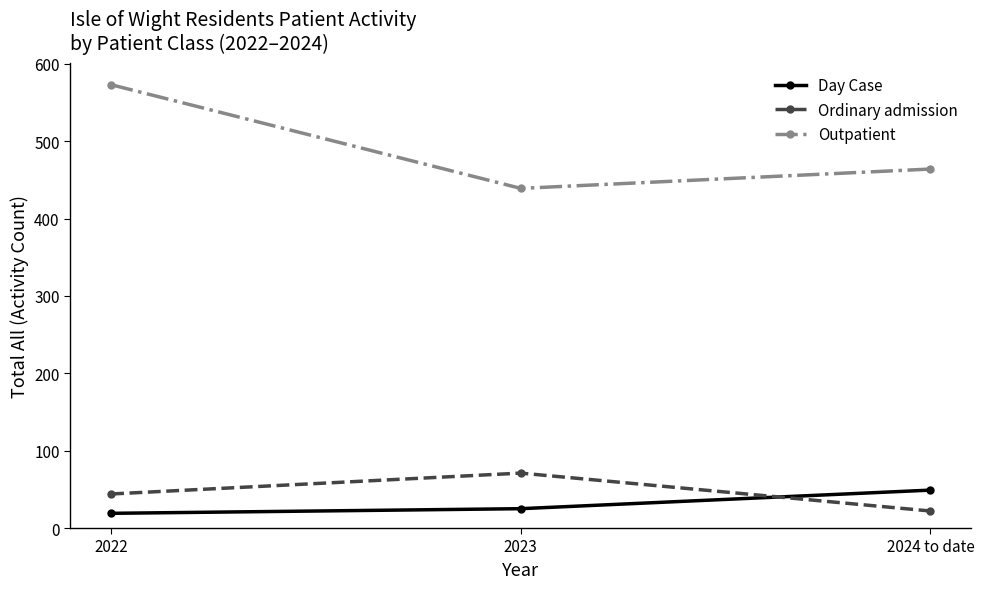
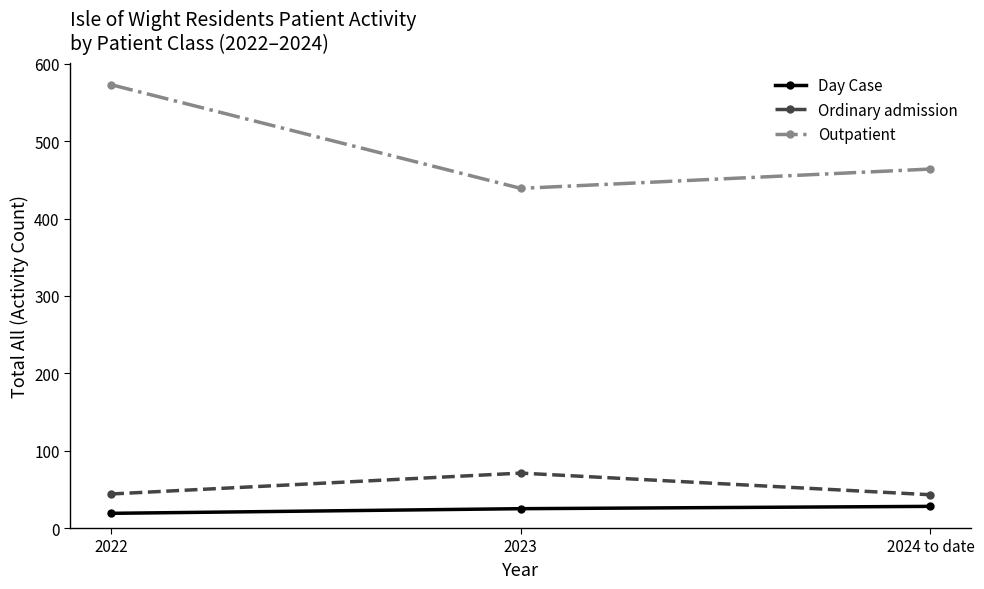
  {
    "Day Case": {
      "2022": 20,
      "2023": 30,
-     "2024 to date": 50
+     "2024 to date": 30
    },
    "Ordinary admission": {
      "2022": 40,
      "2023": 70,
-     "2024 to date": 20
+     "2024 to date": 40
    },
    "Outpatient": {
      "2022": 570,
      "2023": 440,
      "2024 to date": 460
    }
  }
